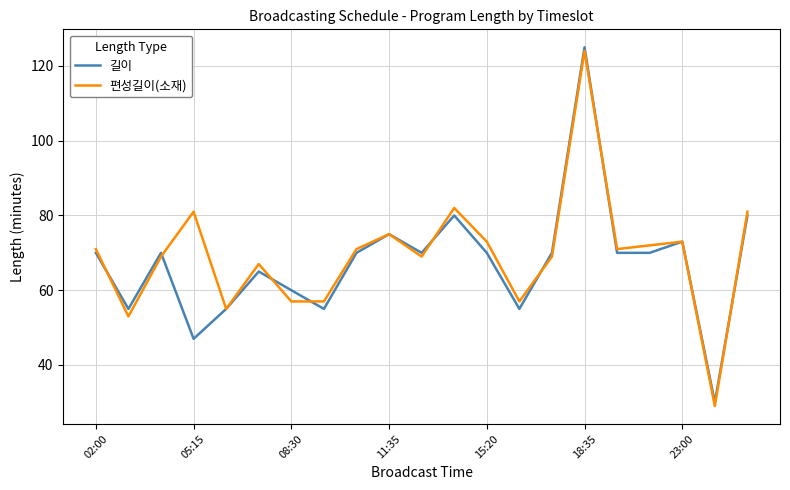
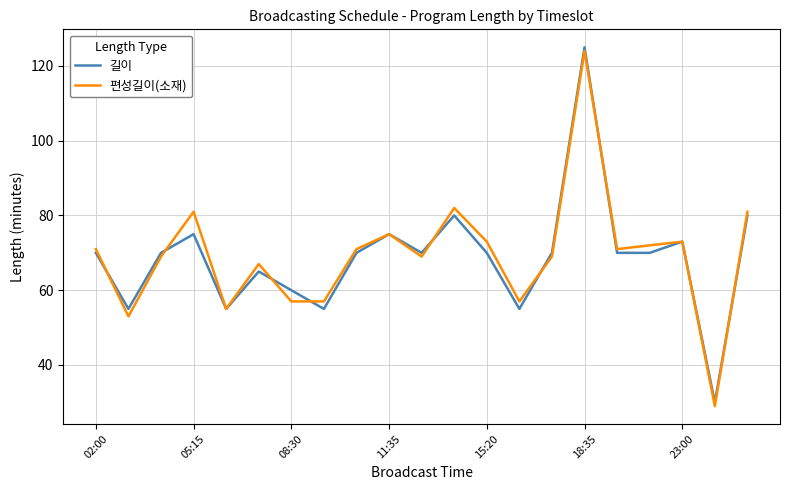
  {
    "길이": {
      "02:00": 70,
-     "05:15": 47,
+     "05:15": 75,
      "08:30": 60,
      "15:20": 70,
      "18:35": 125
    },
    "편성길이(소재)": {
      "02:00": 71,
      "05:15": 81,
      "08:30": 57,
      "15:20": 73,
      "18:35": 124
    }
  }
